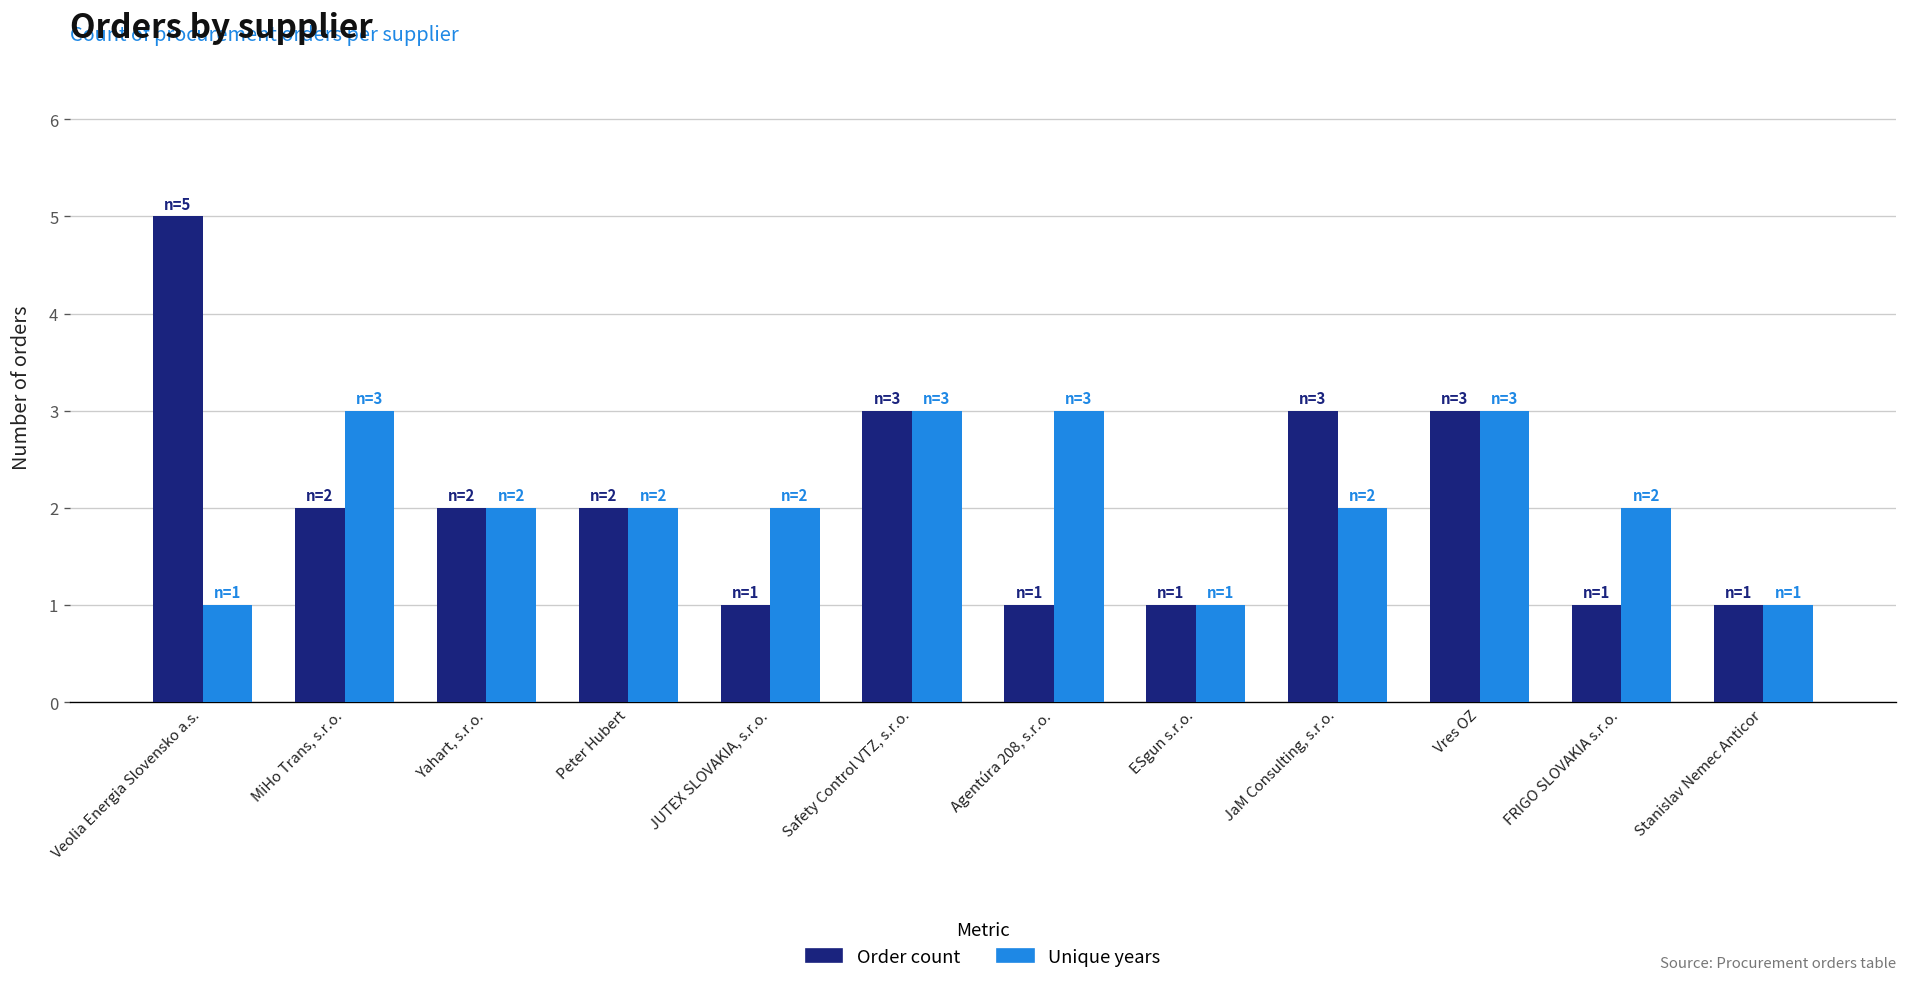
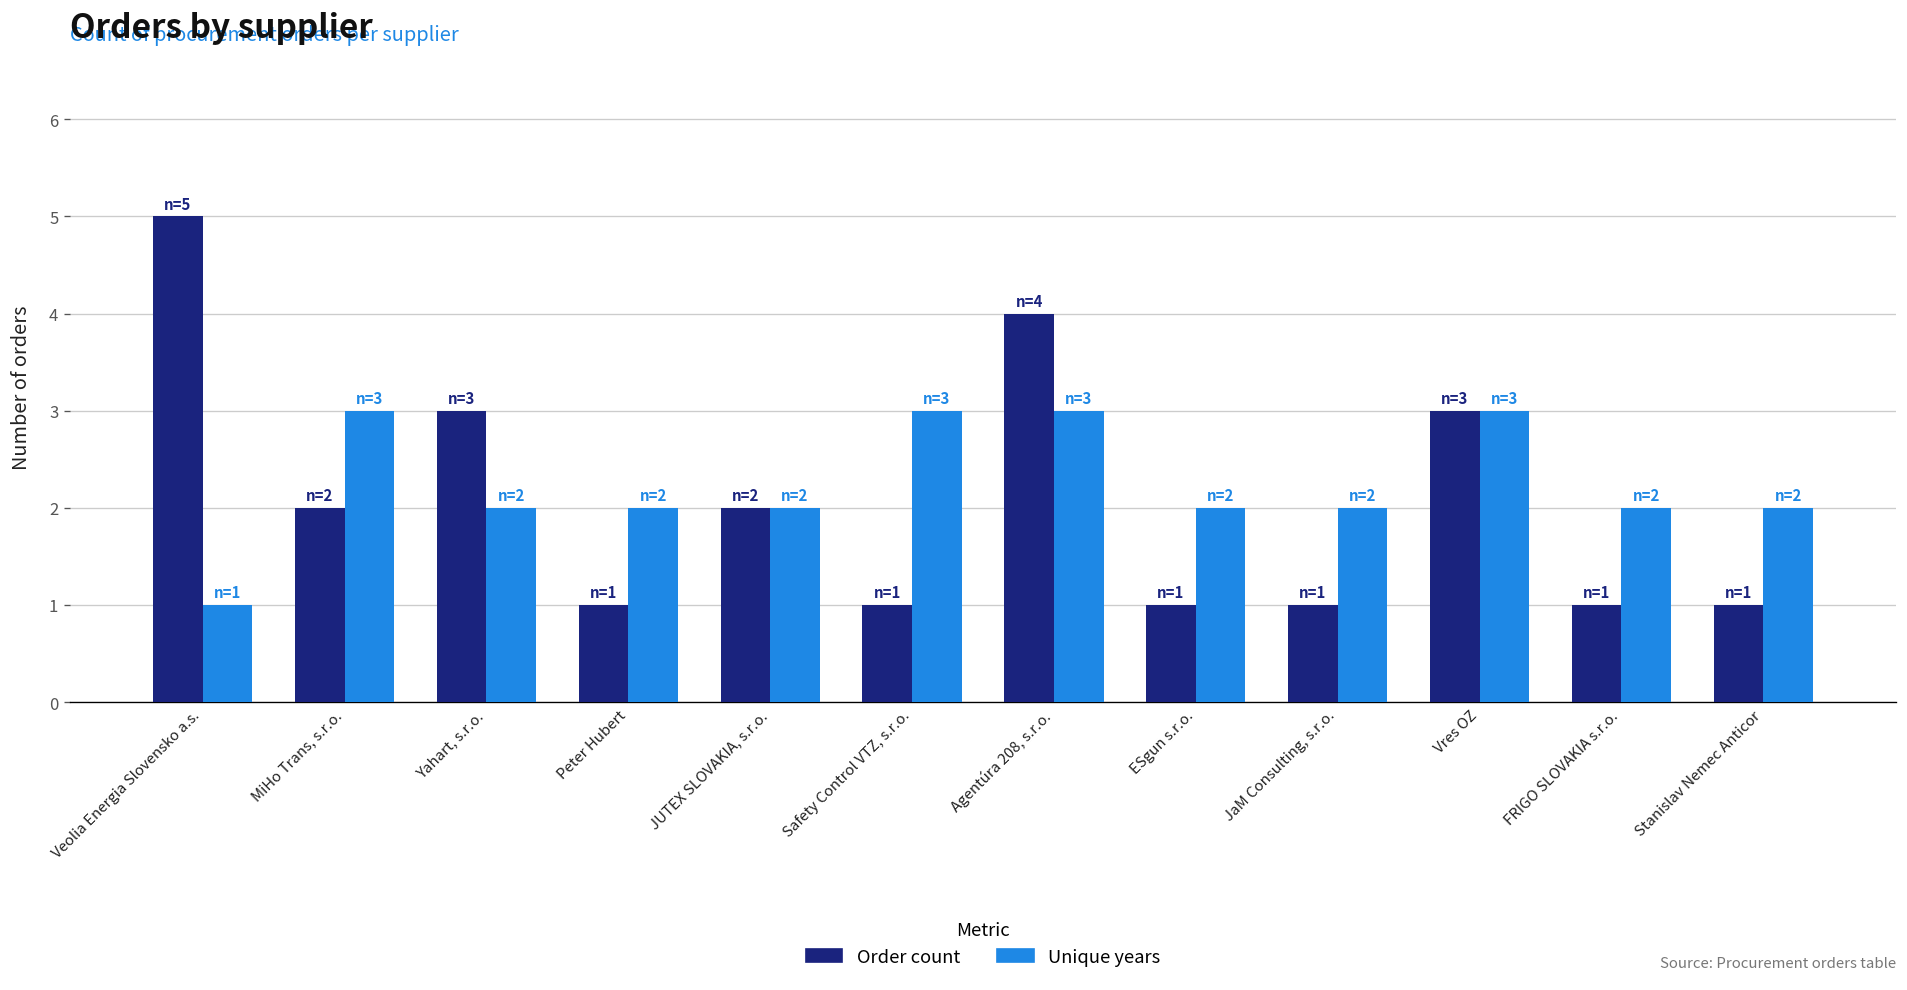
  {
    "Order count": {
      "Veolia Energia Slovensko a.s.": 5,
      "MiHo Trans, s.r.o.": 2,
-     "Yahart, s.r.o.": 2,
-     "Peter Hubert": 2,
-     "JUTEX SLOVAKIA, s.r.o.": 1,
-     "Safety Control VTZ, s.r.o.": 3,
-     "Agentúra 208, s.r.o.": 1,
+     "Yahart, s.r.o.": 3,
+     "Peter Hubert": 1,
+     "JUTEX SLOVAKIA, s.r.o.": 2,
+     "Safety Control VTZ, s.r.o.": 1,
+     "Agentúra 208, s.r.o.": 4,
      "ESgun s.r.o.": 1,
-     "JaM Consulting, s.r.o.": 3,
+     "JaM Consulting, s.r.o.": 1,
      "Vres OZ": 3,
      "FRIGO SLOVAKIA s.r.o.": 1,
      "Stanislav Nemec Anticor": 1
    },
    "Unique years": {
      "Veolia Energia Slovensko a.s.": 1,
      "MiHo Trans, s.r.o.": 3,
      "Yahart, s.r.o.": 2,
      "Peter Hubert": 2,
      "JUTEX SLOVAKIA, s.r.o.": 2,
      "Safety Control VTZ, s.r.o.": 3,
      "Agentúra 208, s.r.o.": 3,
-     "ESgun s.r.o.": 1,
+     "ESgun s.r.o.": 2,
      "JaM Consulting, s.r.o.": 2,
      "Vres OZ": 3,
      "FRIGO SLOVAKIA s.r.o.": 2,
-     "Stanislav Nemec Anticor": 1
+     "Stanislav Nemec Anticor": 2
    }
  }
